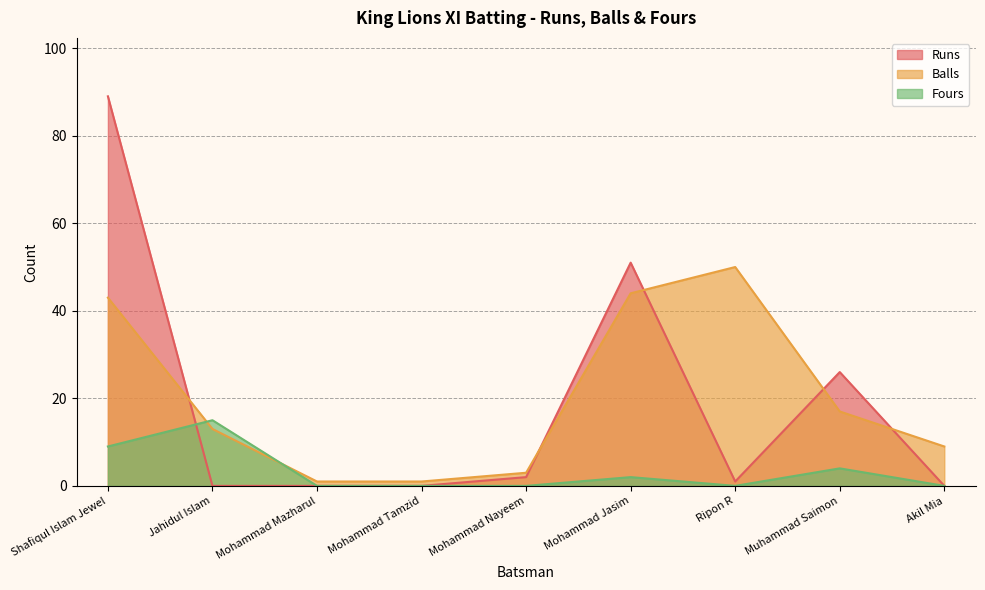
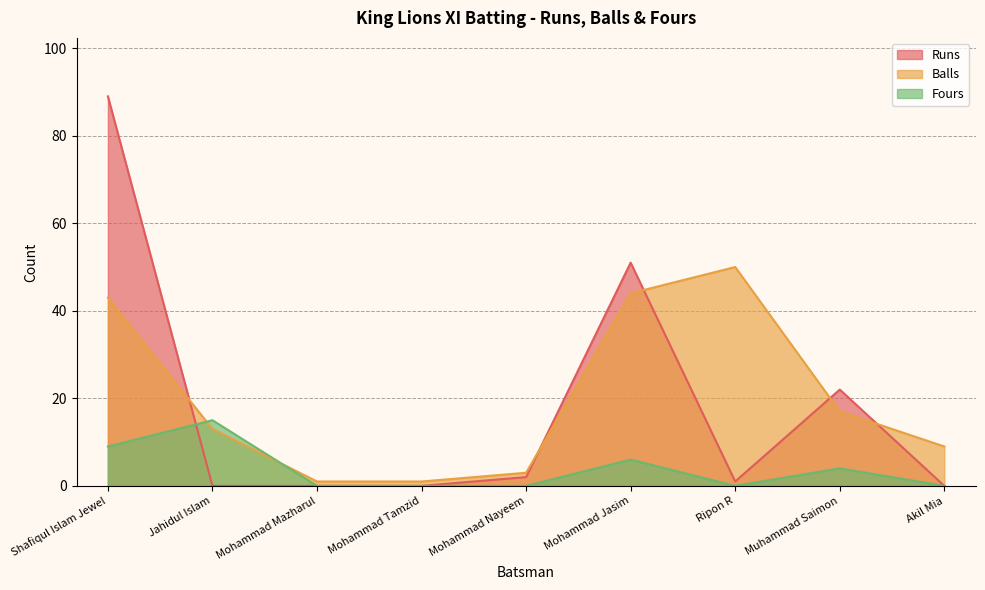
  {
    "Runs": {
      "Shafiqul Islam Jewel": 89,
      "Jahidul Islam": 0,
      "Mohammad Nayeem": 2,
      "Mohammad Jasim": 51,
      "Ripon R": 1,
-     "Muhammad Saimon": 26
+     "Muhammad Saimon": 22
    },
    "Balls": {
      "Shafiqul Islam Jewel": 43,
      "Jahidul Islam": 13,
      "Mohammad Mazharul": 1,
      "Mohammad Tamzid": 1,
      "Mohammad Nayeem": 3,
      "Mohammad Jasim": 44,
      "Ripon R": 50,
      "Muhammad Saimon": 17,
      "Akil Mia": 9
    },
    "Fours": {
      "Shafiqul Islam Jewel": 9,
      "Jahidul Islam": 15,
      "Mohammad Nayeem": 0,
-     "Mohammad Jasim": 2,
+     "Mohammad Jasim": 6,
      "Ripon R": 0,
      "Muhammad Saimon": 4
    }
  }
